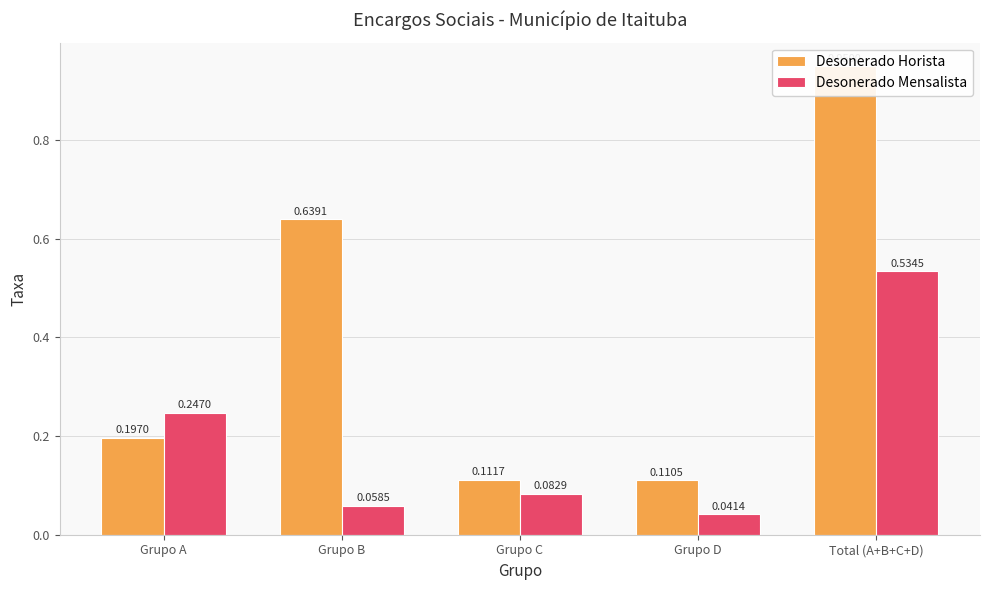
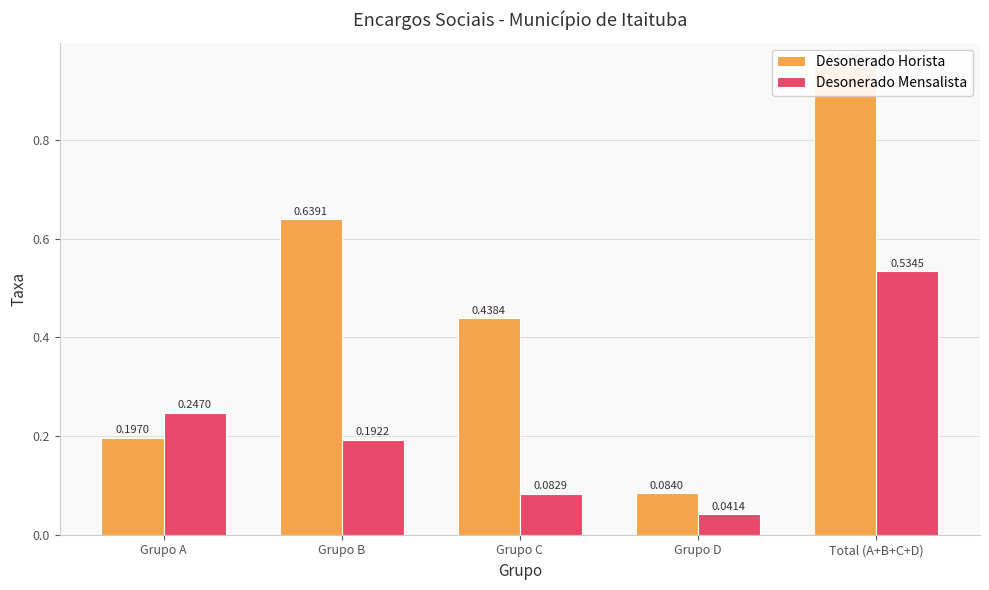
  {
    "Desonerado Horista": {
      "Grupo A": 0.1970,
      "Grupo B": 0.6391,
-     "Grupo C": 0.1117,
-     "Grupo D": 0.1105
+     "Grupo C": 0.4384,
+     "Grupo D": 0.0840
    },
    "Desonerado Mensalista": {
      "Grupo A": 0.2470,
-     "Grupo B": 0.0585,
+     "Grupo B": 0.1922,
      "Grupo C": 0.0829,
      "Grupo D": 0.0414,
      "Total (A+B+C+D)": 0.5345
    }
  }
